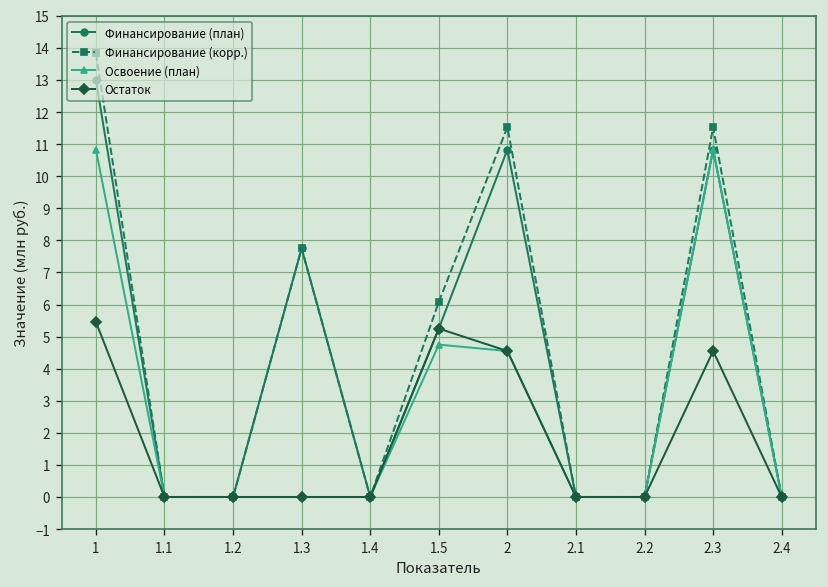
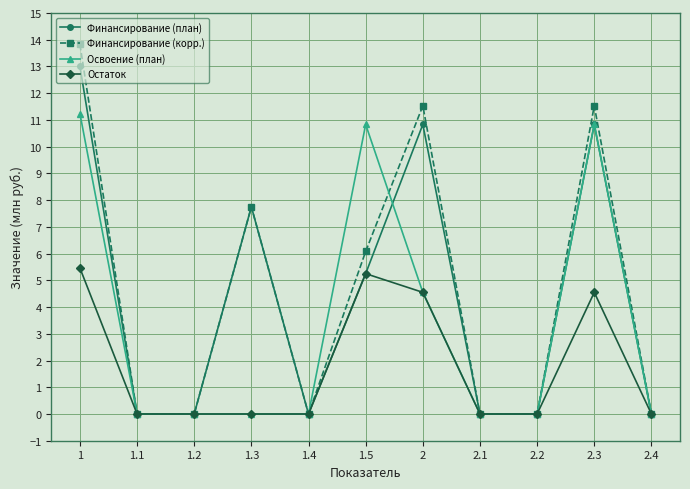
  {
    "Освоение (план)": {
-     "1": 10.8,
-     "1.5": 4.8
+     "1": 11.2,
+     "1.5": 10.8
    }
  }
